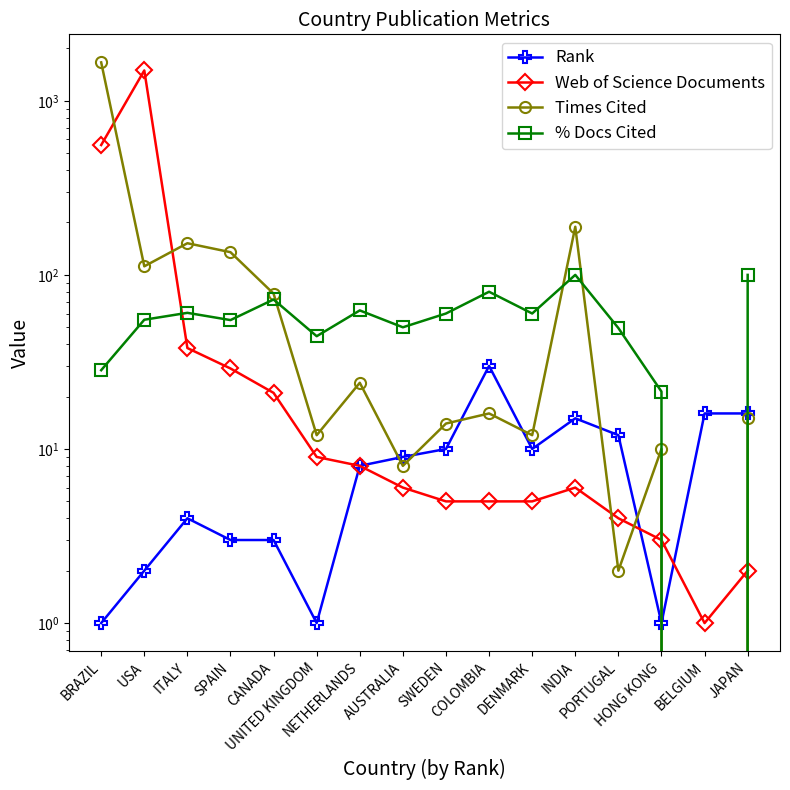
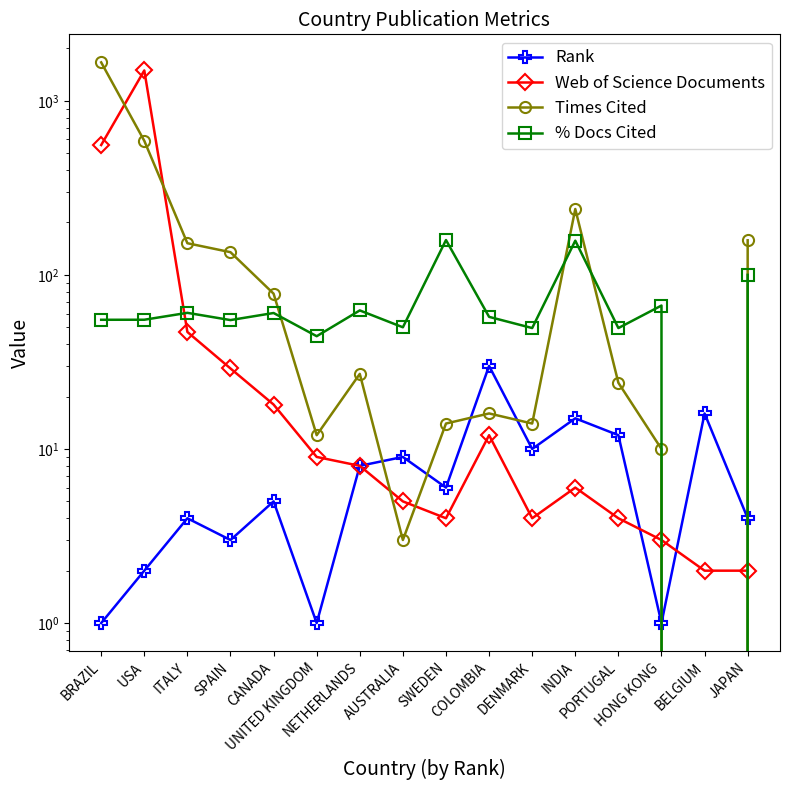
  {
    "Rank": {
      "BRAZIL": 1,
      "USA": 2,
      "ITALY": 4,
      "SPAIN": 3,
-     "CANADA": 3,
+     "CANADA": 5,
      "UNITED KINGDOM": 1,
      "AUSTRALIA": 9,
-     "SWEDEN": 10,
+     "SWEDEN": 6,
      "COLOMBIA": 30,
      "DENMARK": 10,
      "INDIA": 15,
      "PORTUGAL": 12,
      "HONG KONG": 1,
      "BELGIUM": 16,
-     "JAPAN": 16
+     "JAPAN": 4
    },
    "Web of Science Documents": {
      "BRAZIL": 560,
      "USA": 1500,
-     "ITALY": 38,
+     "ITALY": 47,
      "SPAIN": 29,
-     "CANADA": 21,
+     "CANADA": 18,
      "UNITED KINGDOM": 9,
-     "AUSTRALIA": 6,
-     "SWEDEN": 5,
-     "COLOMBIA": 5,
-     "DENMARK": 5,
+     "AUSTRALIA": 5,
+     "SWEDEN": 4,
+     "COLOMBIA": 12,
+     "DENMARK": 4,
      "INDIA": 6,
      "PORTUGAL": 4,
      "HONG KONG": 3,
-     "BELGIUM": 1,
+     "BELGIUM": 2,
      "JAPAN": 2
    },
    "Times Cited": {
      "BRAZIL": 1700,
-     "USA": 110,
+     "USA": 590,
      "ITALY": 150,
      "SPAIN": 140,
      "CANADA": 80,
      "UNITED KINGDOM": 12,
-     "NETHERLANDS": 24,
-     "AUSTRALIA": 8,
+     "NETHERLANDS": 27,
+     "AUSTRALIA": 3,
      "SWEDEN": 14,
      "COLOMBIA": 16,
-     "DENMARK": 12,
-     "INDIA": 190,
-     "PORTUGAL": 2,
+     "DENMARK": 14,
+     "INDIA": 240,
+     "PORTUGAL": 24,
      "HONG KONG": 10,
-     "JAPAN": 15
+     "JAPAN": 160
    },
    "% Docs Cited": {
-     "BRAZIL": 28,
+     "BRAZIL": 55,
      "USA": 55,
      "ITALY": 61,
      "SPAIN": 55,
-     "CANADA": 72,
+     "CANADA": 60,
      "UNITED KINGDOM": 44,
      "NETHERLANDS": 63,
      "AUSTRALIA": 50,
-     "SWEDEN": 60,
-     "COLOMBIA": 80,
-     "DENMARK": 60,
-     "INDIA": 100,
+     "SWEDEN": 160,
+     "COLOMBIA": 57,
+     "DENMARK": 50,
+     "INDIA": 160,
      "PORTUGAL": 49,
-     "HONG KONG": 21,
+     "HONG KONG": 67,
      "JAPAN": 100
    }
  }
